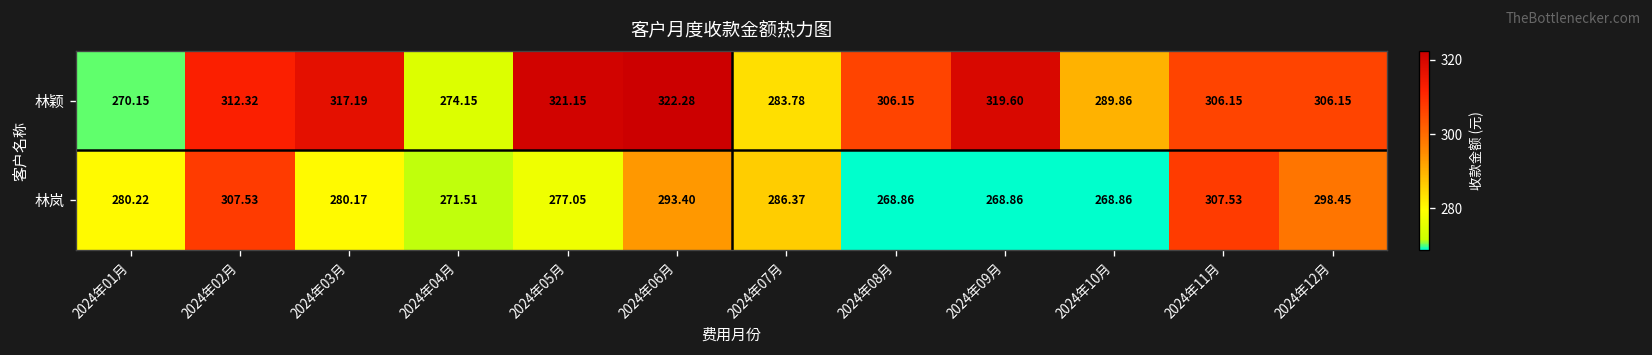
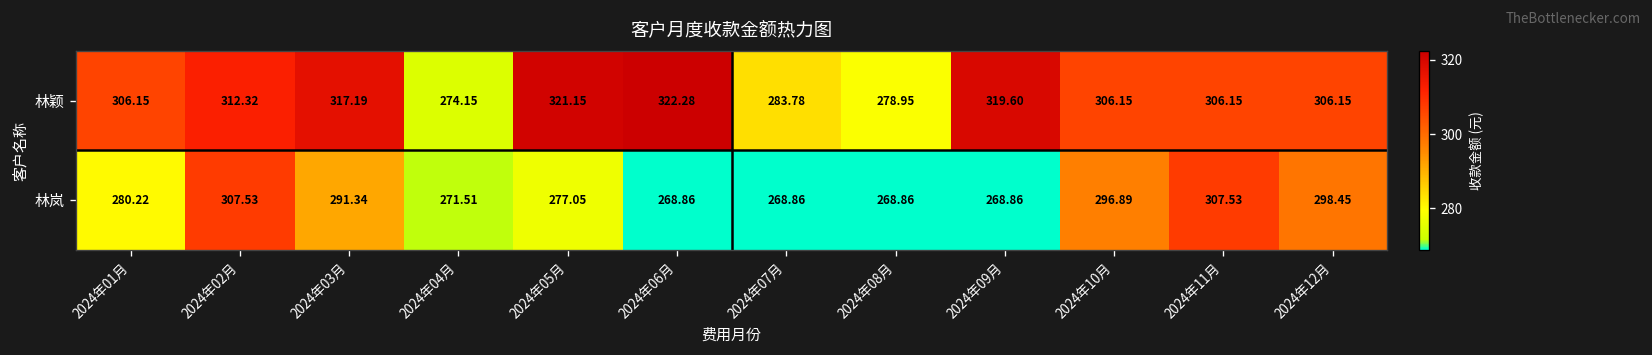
  {
    "林颖": {
-     "2024年01月": 270.15,
+     "2024年01月": 306.15,
      "2024年02月": 312.32,
      "2024年03月": 317.19,
      "2024年04月": 274.15,
      "2024年05月": 321.15,
      "2024年06月": 322.28,
      "2024年07月": 283.78,
-     "2024年08月": 306.15,
+     "2024年08月": 278.95,
      "2024年09月": 319.60,
-     "2024年10月": 289.86,
+     "2024年10月": 306.15,
      "2024年11月": 306.15,
      "2024年12月": 306.15
    },
    "林岚": {
      "2024年01月": 280.22,
      "2024年02月": 307.53,
-     "2024年03月": 280.17,
+     "2024年03月": 291.34,
      "2024年04月": 271.51,
      "2024年05月": 277.05,
-     "2024年06月": 293.40,
-     "2024年07月": 286.37,
+     "2024年06月": 268.86,
+     "2024年07月": 268.86,
      "2024年08月": 268.86,
      "2024年09月": 268.86,
-     "2024年10月": 268.86,
+     "2024年10月": 296.89,
      "2024年11月": 307.53,
      "2024年12月": 298.45
    }
  }
